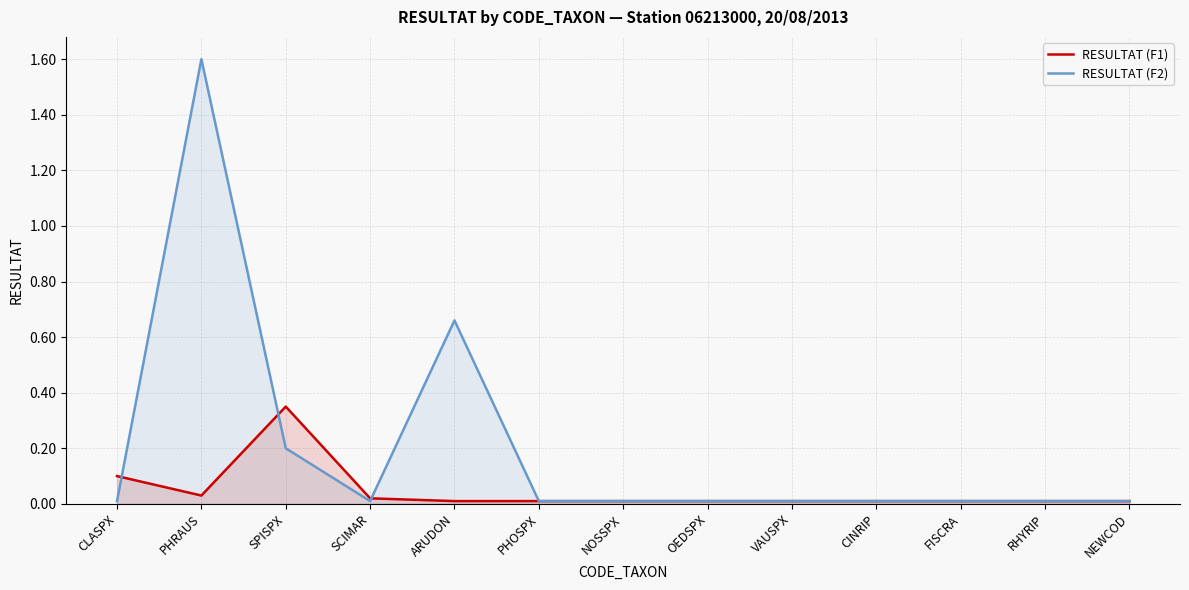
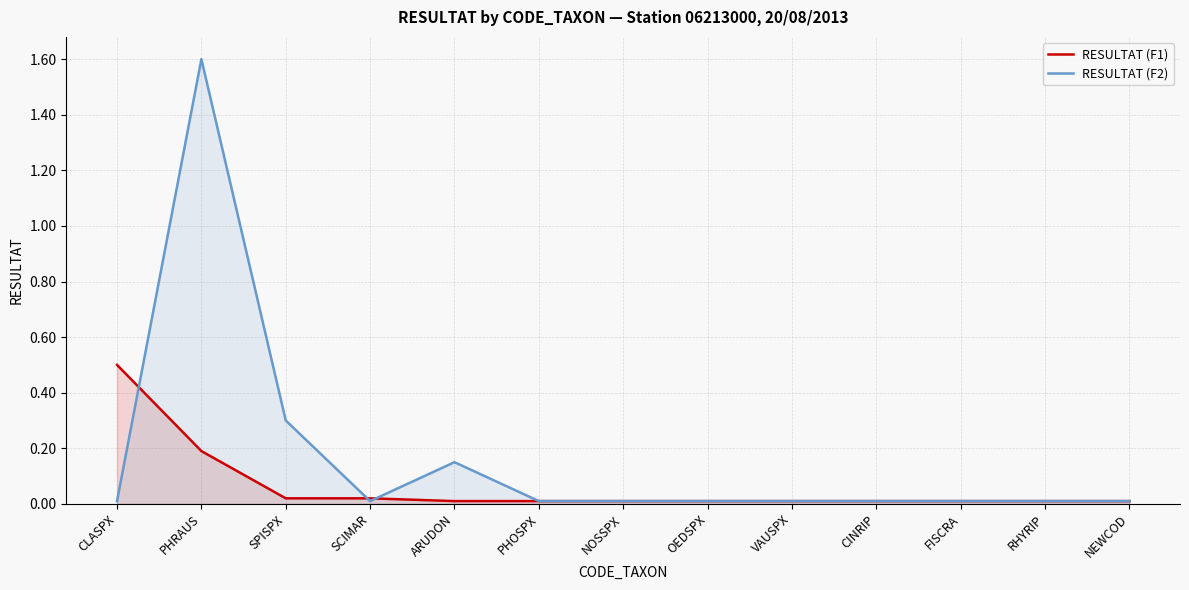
  {
    "RESULTAT (F1)": {
-     "CLASPX": 0.1,
-     "PHRAUS": 0.03,
-     "SPISPX": 0.35,
+     "CLASPX": 0.5,
+     "PHRAUS": 0.19,
+     "SPISPX": 0.02,
      "SCIMAR": 0.02,
      "ARUDON": 0.01,
      "NOSSPX": 0.01,
      "OEDSPX": 0.01,
      "VAUSPX": 0.01,
      "CINRIP": 0.01,
      "FISCRA": 0.01,
      "RHYRIP": 0.01
    },
    "RESULTAT (F2)": {
      "CLASPX": 0.01,
      "PHRAUS": 1.60,
-     "SPISPX": 0.2,
+     "SPISPX": 0.3,
      "SCIMAR": 0.01,
-     "ARUDON": 0.66
+     "ARUDON": 0.15
    }
  }
